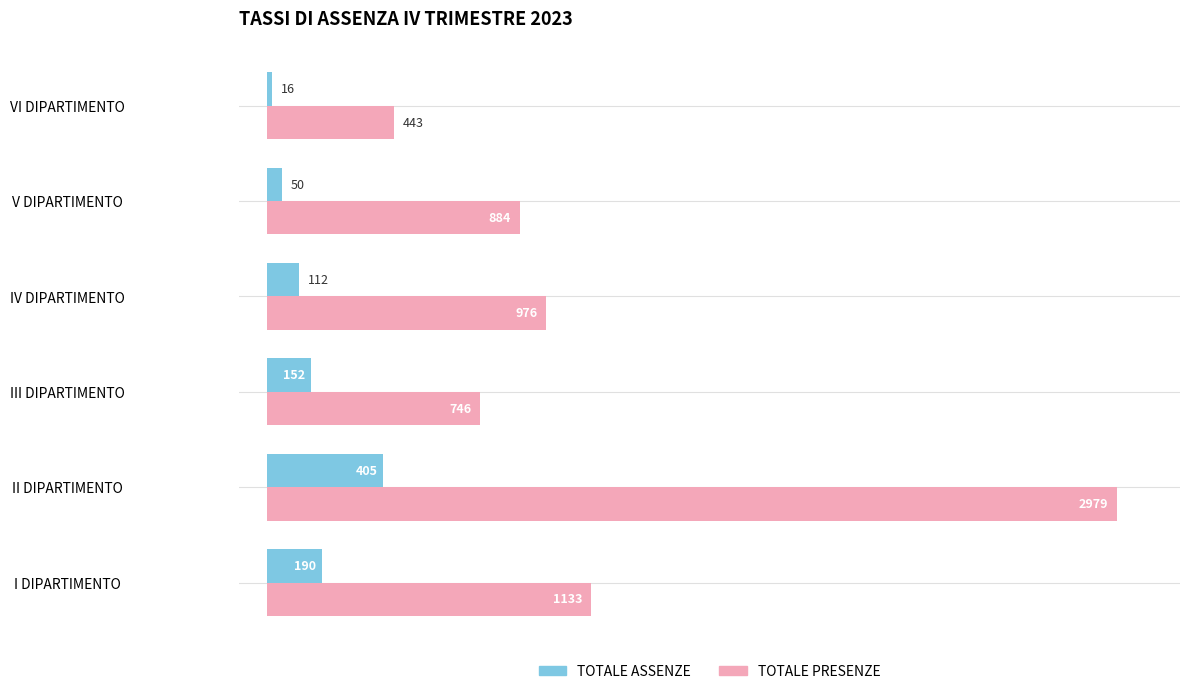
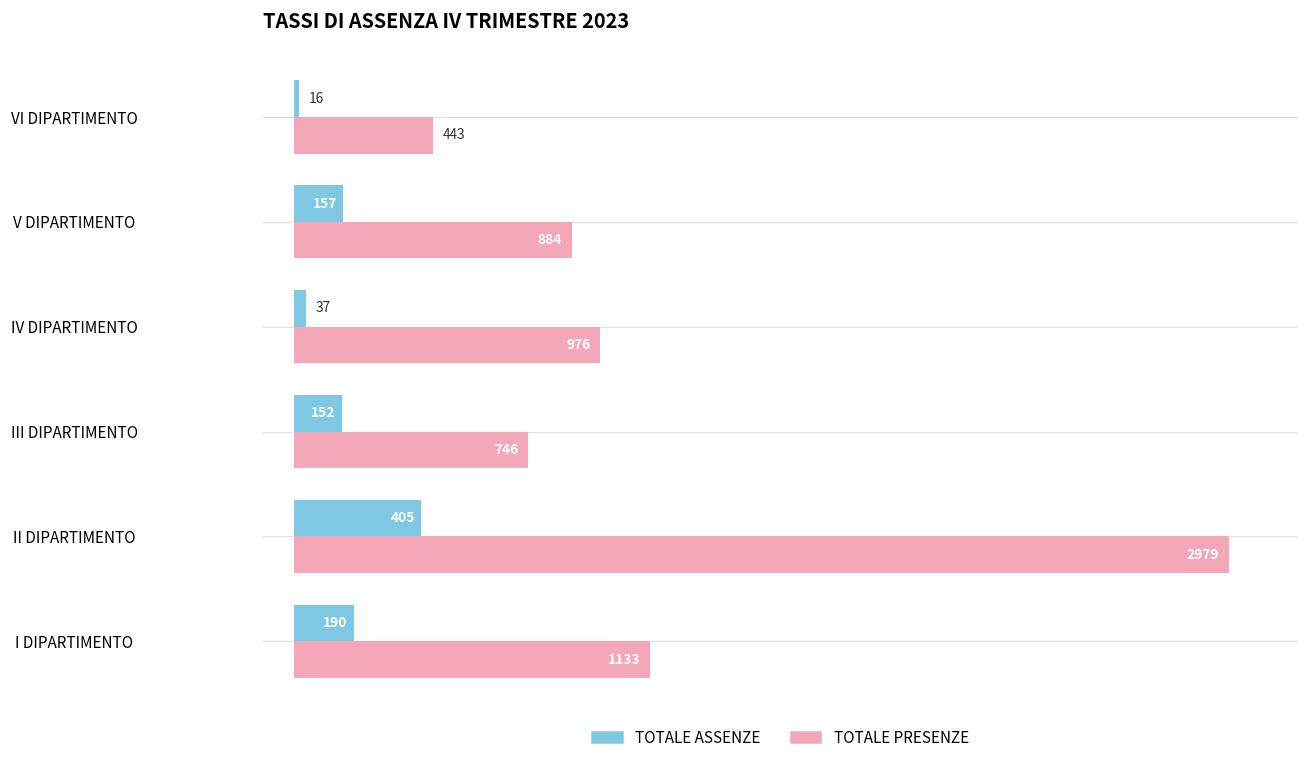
  {
    "TOTALE ASSENZE": {
      "VI DIPARTIMENTO": 16,
-     "V DIPARTIMENTO": 50,
-     "IV DIPARTIMENTO": 112,
+     "V DIPARTIMENTO": 157,
+     "IV DIPARTIMENTO": 37,
      "III DIPARTIMENTO": 152,
      "II DIPARTIMENTO": 405,
      "I DIPARTIMENTO": 190
    },
    "TOTALE PRESENZE": {
      "VI DIPARTIMENTO": 443,
      "V DIPARTIMENTO": 884,
      "IV DIPARTIMENTO": 976,
      "III DIPARTIMENTO": 746,
      "II DIPARTIMENTO": 2979,
      "I DIPARTIMENTO": 1133
    }
  }
